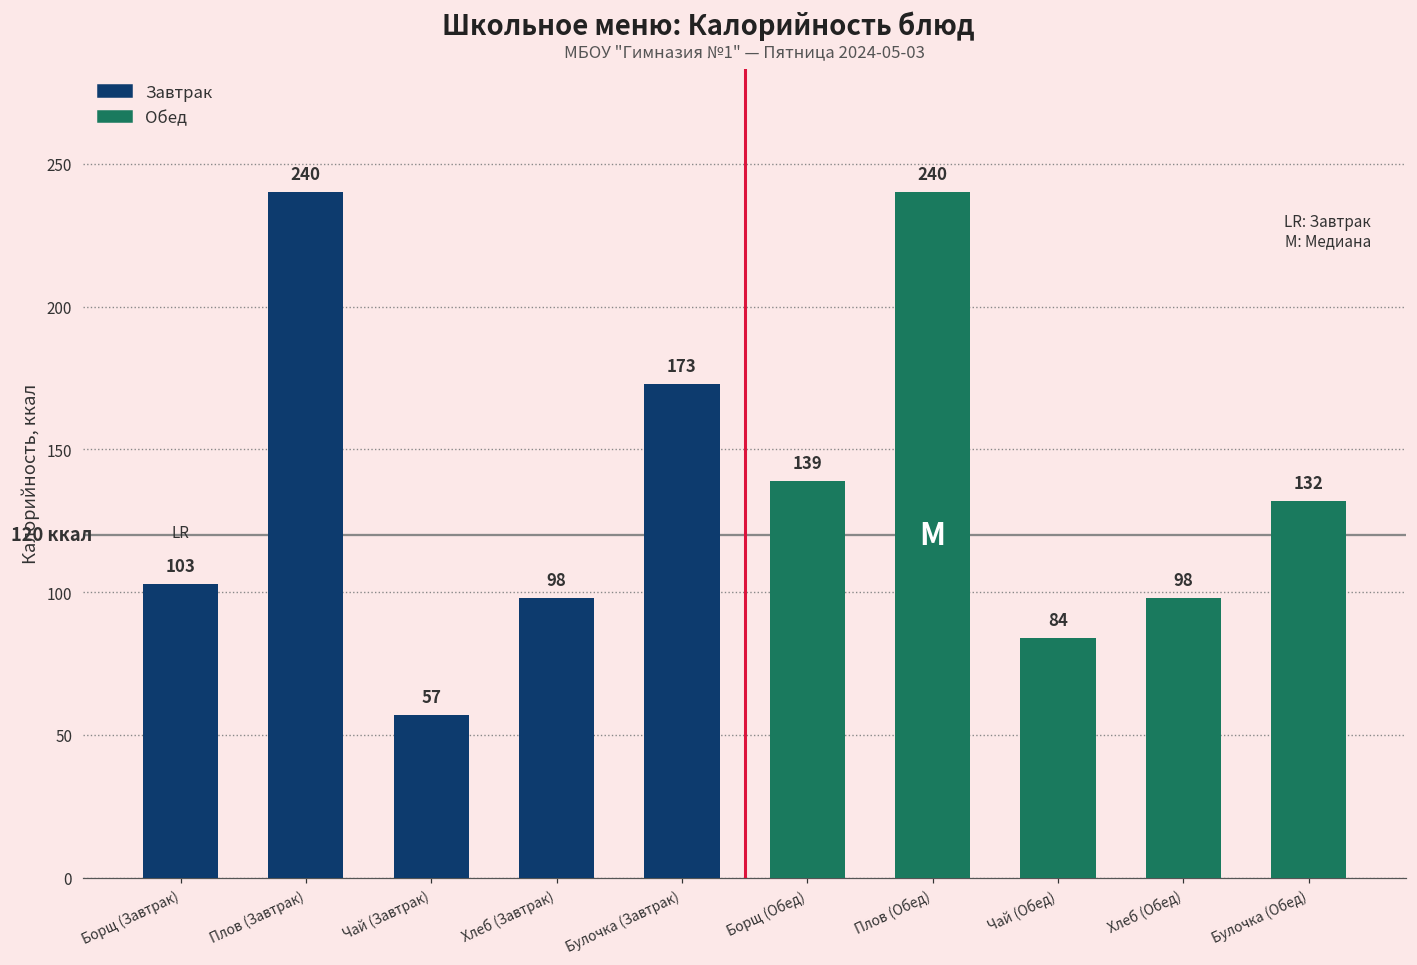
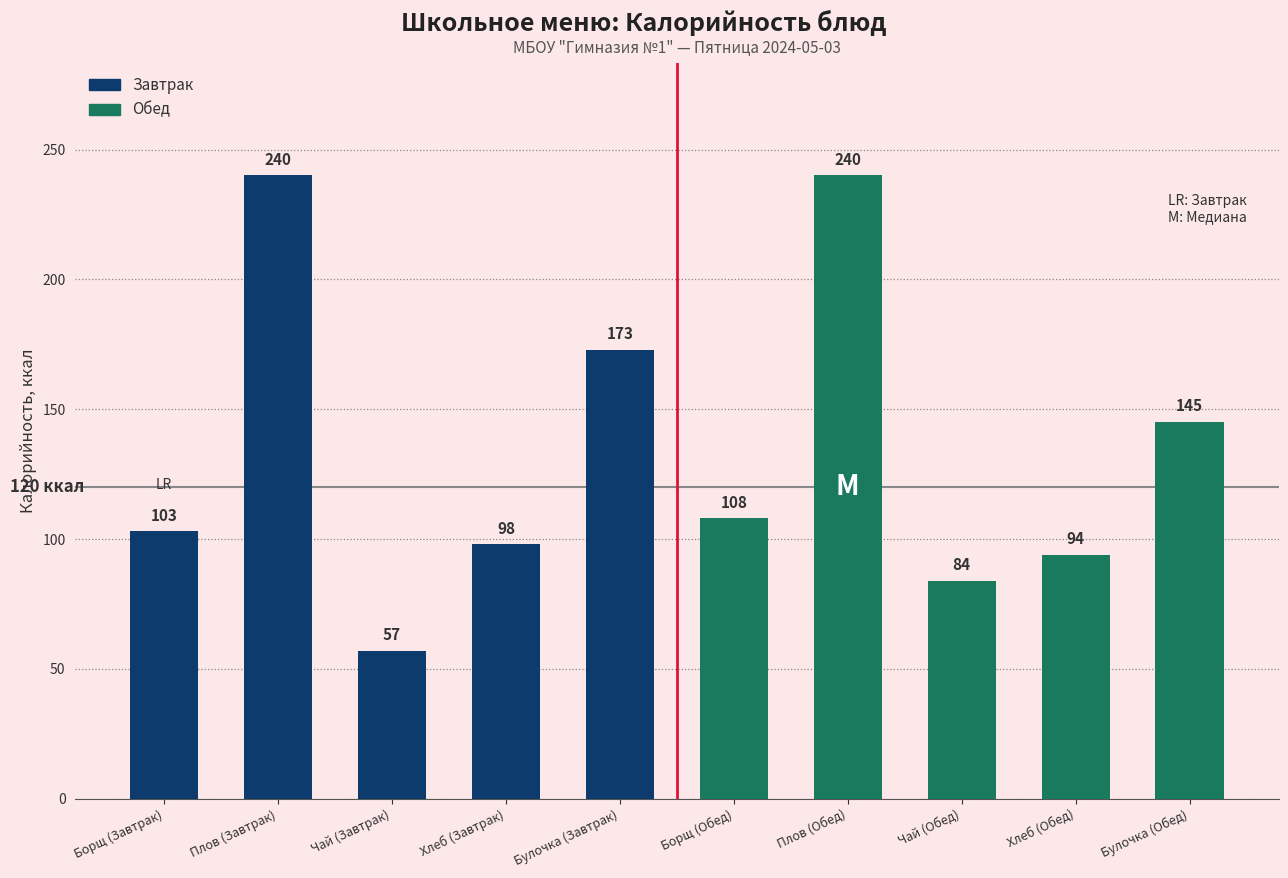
  {
    "Завтрак": {
      "Борщ (Завтрак)": 103,
      "Плов (Завтрак)": 240,
      "Чай (Завтрак)": 57,
      "Хлеб (Завтрак)": 98,
      "Булочка (Завтрак)": 173
    },
    "Обед": {
-     "Борщ (Обед)": 139,
+     "Борщ (Обед)": 108,
      "Плов (Обед)": 240,
      "Чай (Обед)": 84,
-     "Хлеб (Обед)": 98,
-     "Булочка (Обед)": 132
+     "Хлеб (Обед)": 94,
+     "Булочка (Обед)": 145
    }
  }
